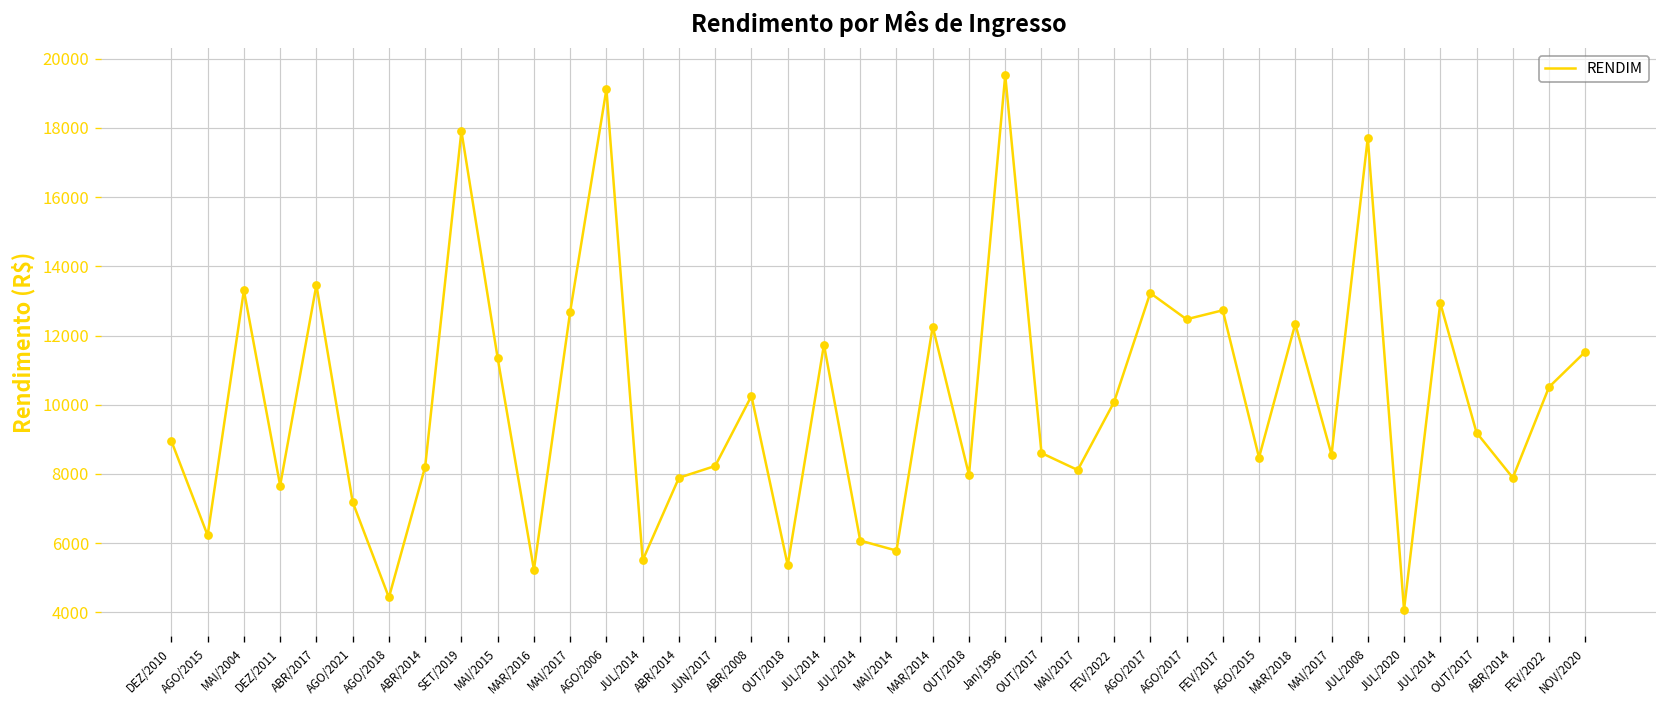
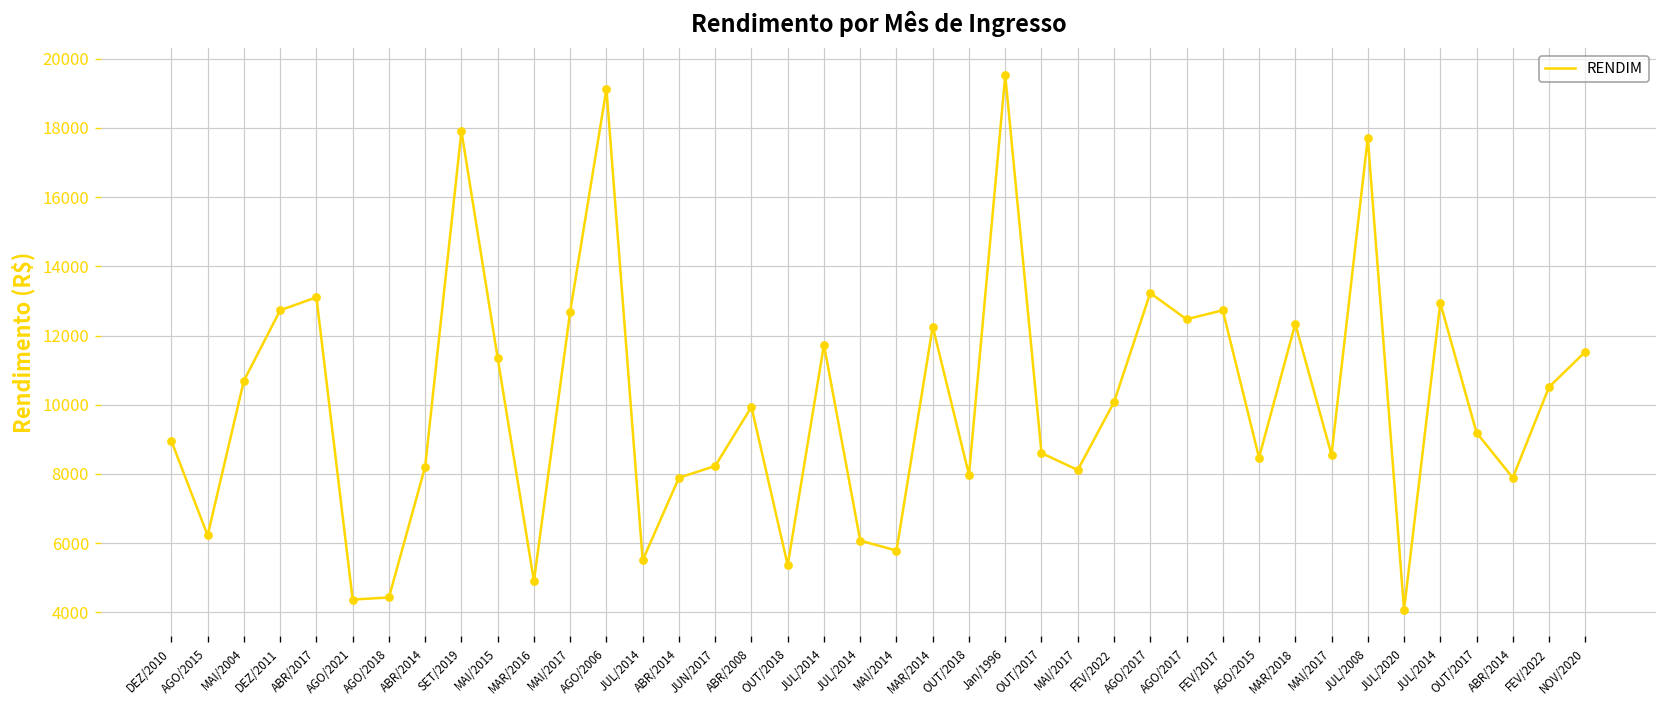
  {
    "DEZ/2010": 9000,
-   "MAI/2004": 13300,
-   "DEZ/2011": 7700,
-   "ABR/2017": 13500,
-   "AGO/2021": 7200,
+   "MAI/2004": 10700,
+   "DEZ/2011": 12700,
+   "ABR/2017": 13100,
+   "AGO/2021": 4400,
    "AGO/2018": 4400,
    "SET/2019": 17900,
    "MAI/2015": 11300,
-   "MAR/2016": 5200,
+   "MAR/2016": 4900,
    "AGO/2006": 19100,
    "JUN/2017": 8200,
-   "ABR/2008": 10300,
+   "ABR/2008": 9900,
    "MAI/2014": 5800,
    "MAR/2014": 12300,
    "Jan/1996": 19500,
    "FEV/2017": 12700,
    "MAR/2018": 12300,
    "JUL/2008": 17700,
    "JUL/2020": 4100,
    "NOV/2020": 11500
  }
